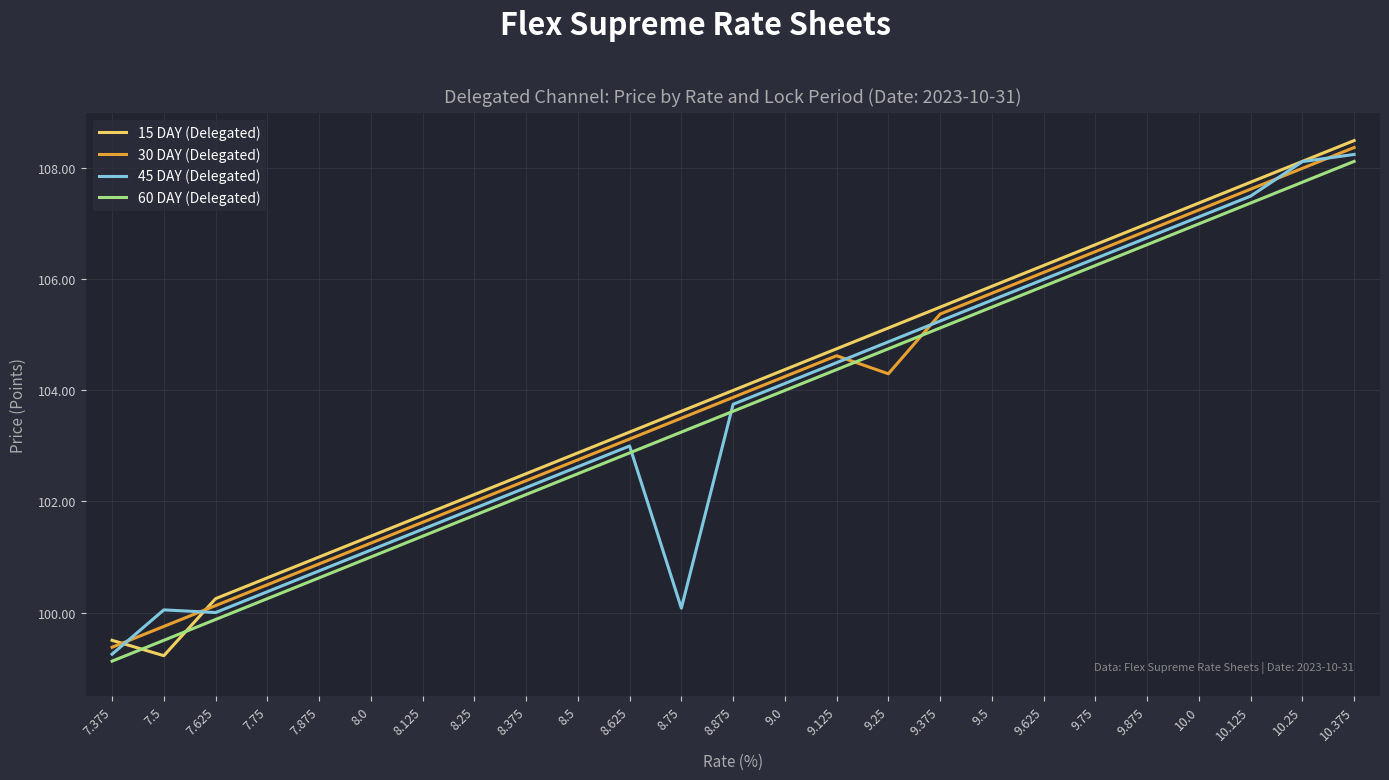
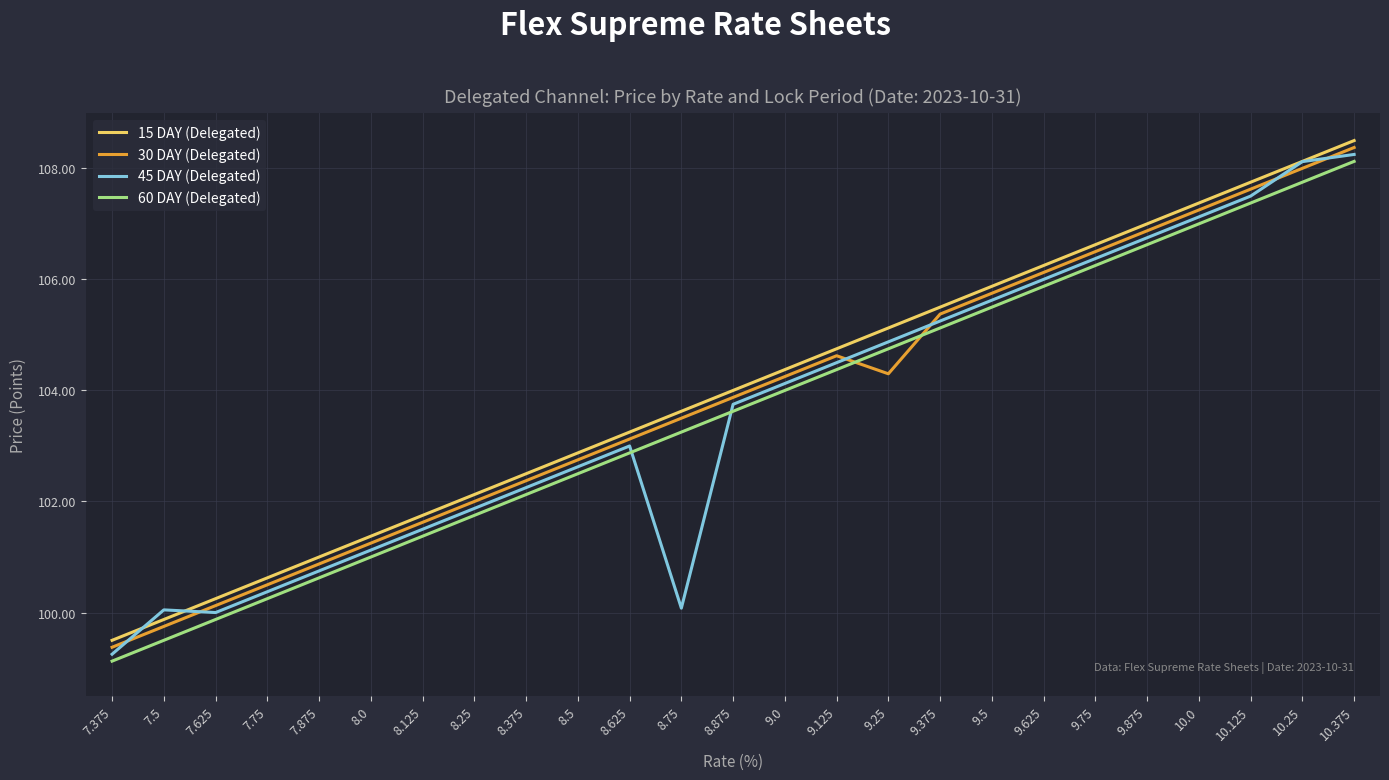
  {
    "15 DAY (Delegated)": {
      "7.375": 99.5,
-     "7.5": 99.2,
+     "7.5": 99.9,
      "7.625": 100.3,
      "7.75": 100.6,
      "7.875": 101.0,
      "8.0": 101.4,
      "8.125": 101.8,
      "8.25": 102.1,
      "8.375": 102.5,
      "8.5": 102.9,
      "8.625": 103.3,
      "8.75": 103.6,
      "8.875": 104.0,
      "9.0": 104.4,
      "9.125": 104.8,
      "9.25": 105.1,
      "9.375": 105.5,
      "9.5": 105.9,
      "9.625": 106.3,
      "9.75": 106.6,
      "9.875": 107.0,
      "10.0": 107.4,
      "10.125": 107.8,
      "10.375": 108.5
    },
    "30 DAY (Delegated)": {
      "7.375": 99.4,
      "7.5": 99.8,
      "7.625": 100.1,
      "7.75": 100.5,
      "7.875": 100.9,
      "8.0": 101.3,
      "8.125": 101.6,
      "8.25": 102.0,
      "8.375": 102.4,
      "8.5": 102.8,
      "8.625": 103.1,
      "8.75": 103.5,
      "8.875": 103.9,
      "9.0": 104.3,
      "9.125": 104.6,
      "9.25": 104.3,
      "9.375": 105.4,
      "9.5": 105.8,
      "9.625": 106.1,
      "9.75": 106.5,
      "9.875": 106.9,
      "10.0": 107.3,
      "10.125": 107.6,
      "10.25": 108.0,
      "10.375": 108.4
    },
    "45 DAY (Delegated)": {
      "7.375": 99.3,
      "7.5": 100.0,
      "7.625": 100.0,
      "7.75": 100.4,
      "7.875": 100.8,
      "8.0": 101.1,
      "8.125": 101.5,
      "8.25": 101.9,
      "8.375": 102.3,
      "8.5": 102.6,
      "8.625": 103.0,
      "8.75": 100.1,
      "8.875": 103.8,
      "9.0": 104.1,
      "9.125": 104.5,
      "9.25": 104.9,
      "9.375": 105.3,
      "9.5": 105.6,
      "9.625": 106.0,
      "9.75": 106.4,
      "9.875": 106.8,
      "10.0": 107.1,
      "10.125": 107.5,
      "10.375": 108.3
    },
    "60 DAY (Delegated)": {
      "7.375": 99.1,
      "7.5": 99.5,
      "7.625": 99.9,
      "7.75": 100.3,
      "7.875": 100.6,
      "8.0": 101.0,
      "8.125": 101.4,
      "8.25": 101.8,
      "8.375": 102.1,
      "8.5": 102.5,
      "8.625": 102.9,
      "8.75": 103.3,
      "8.875": 103.6,
      "9.0": 104.0,
      "9.125": 104.4,
      "9.25": 104.8,
      "9.375": 105.1,
      "9.5": 105.5,
      "9.625": 105.9,
      "9.75": 106.3,
      "9.875": 106.6,
      "10.0": 107.0,
      "10.125": 107.4,
      "10.25": 107.8,
      "10.375": 108.1
    }
  }
